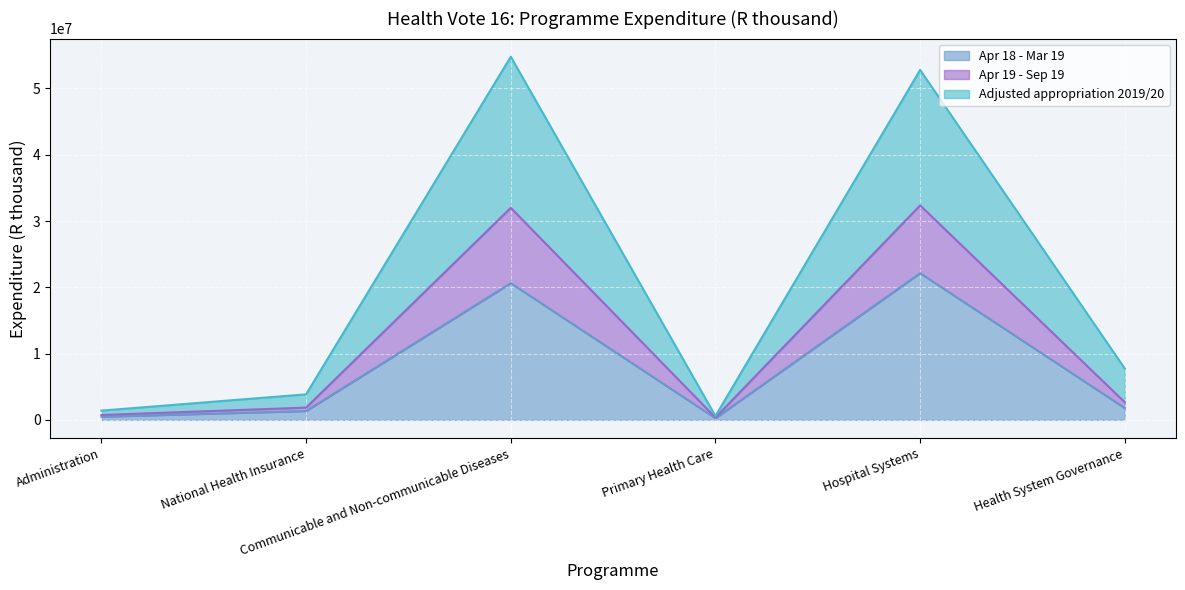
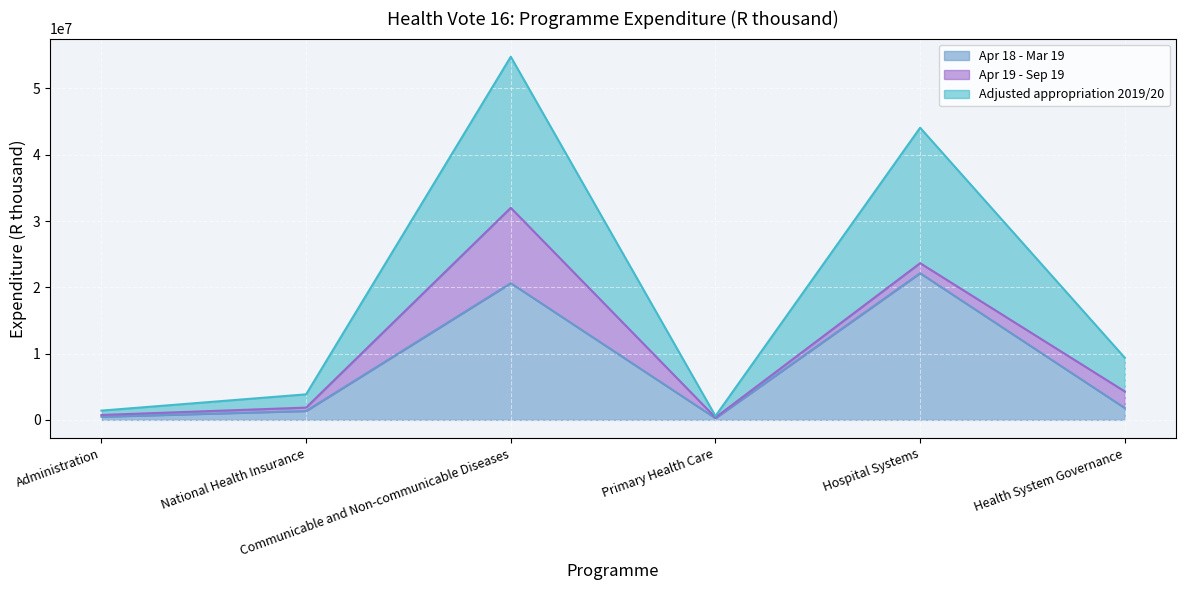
  {
    "Apr 19 - Sep 19": {
      "National Health Insurance": 1000000,
      "Communicable and Non-communicable Diseases": 11000000,
-     "Hospital Systems": 10000000,
-     "Health System Governance": 1000000
+     "Hospital Systems": 2000000,
+     "Health System Governance": 3000000
    }
  }
